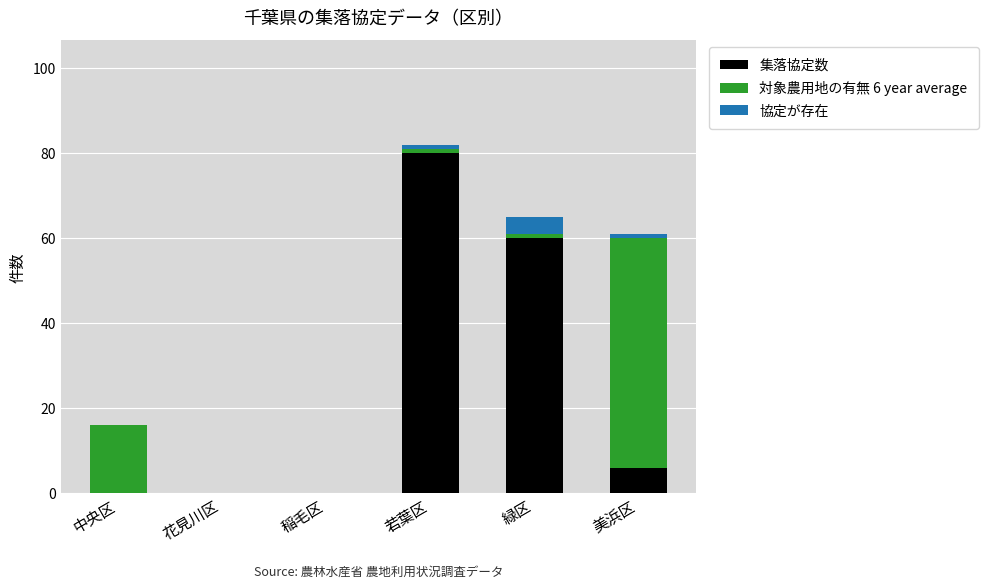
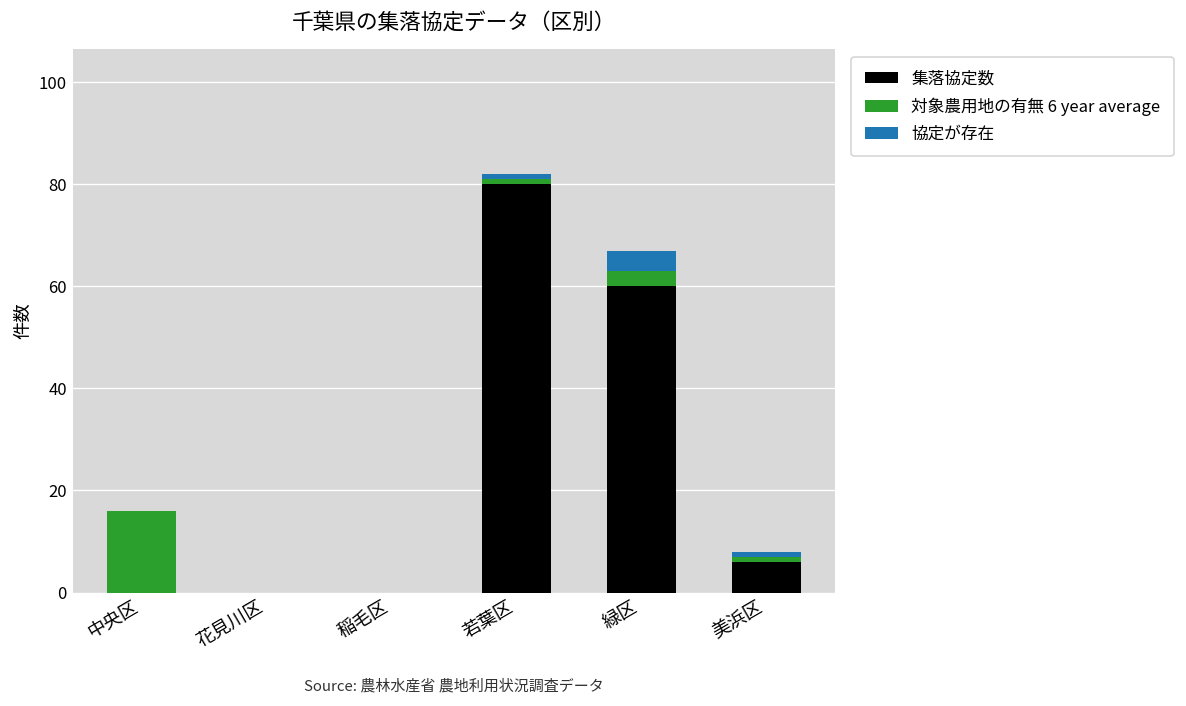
  {
    "集落協定数": {
      "中央区": 0,
      "花見川区": 0,
      "稲毛区": 0,
      "若葉区": 80,
      "緑区": 60,
      "美浜区": 6
    },
    "対象農用地の有無 6 year average": {
      "中央区": 16,
      "花見川区": 0,
      "稲毛区": 0,
      "若葉区": 1,
-     "緑区": 1,
-     "美浜区": 54
+     "緑区": 3,
+     "美浜区": 1
    },
    "協定が存在": {
      "中央区": 0,
      "花見川区": 0,
      "稲毛区": 0,
      "若葉区": 1,
      "緑区": 4,
      "美浜区": 1
    }
  }
